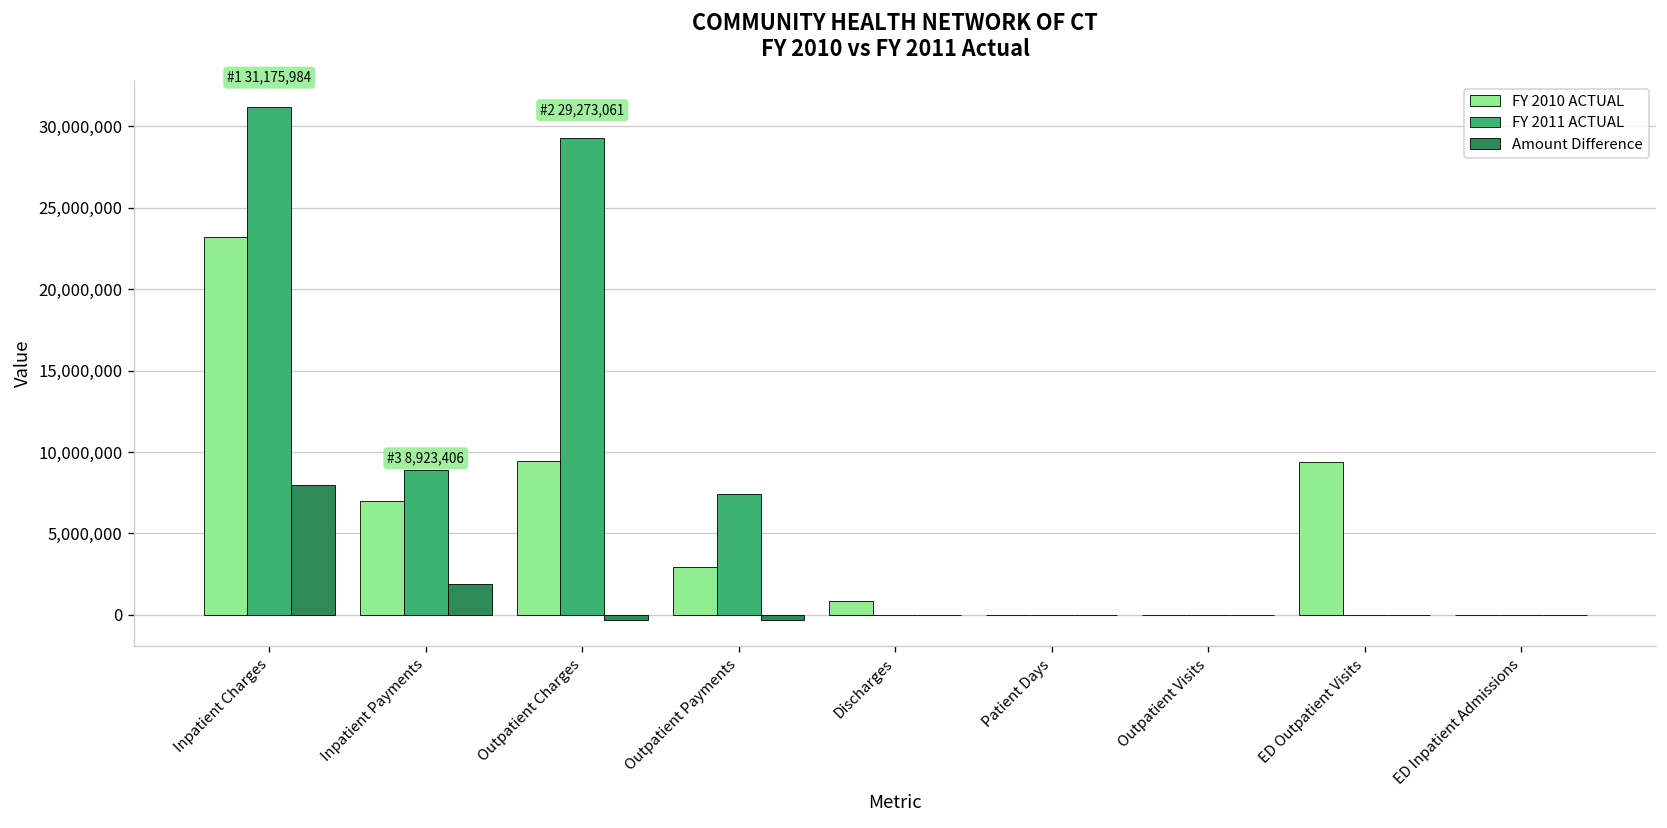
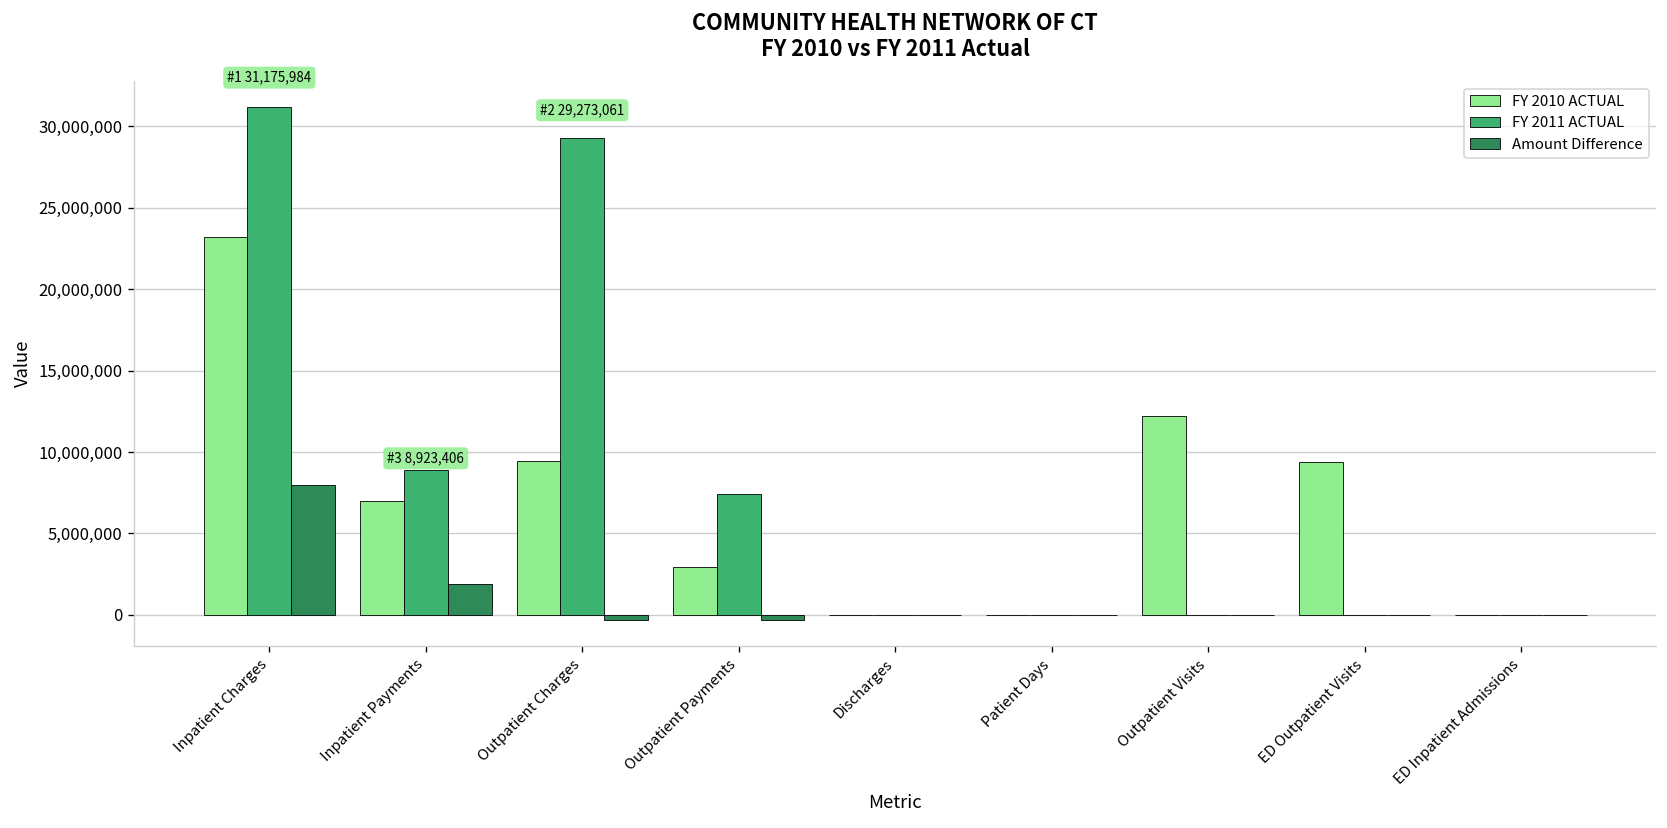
  {
    "FY 2010 ACTUAL": {
      "Inpatient Charges": "23,200,000",
      "Inpatient Payments": "7,000,000",
      "Outpatient Charges": "9,500,000",
      "Outpatient Payments": "2,900,000",
-     "Discharges": "900,000",
-     "Outpatient Visits": "0",
+     "Discharges": "0",
+     "Outpatient Visits": "12,200,000",
      "ED Outpatient Visits": "9,400,000"
    }
  }
